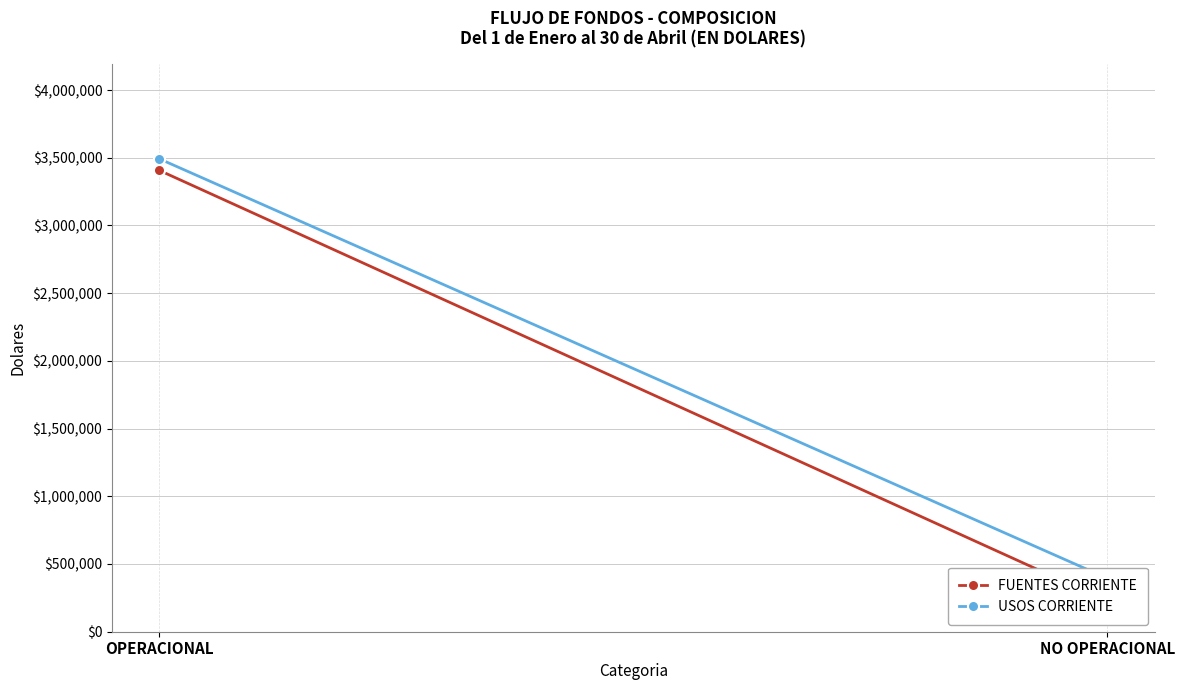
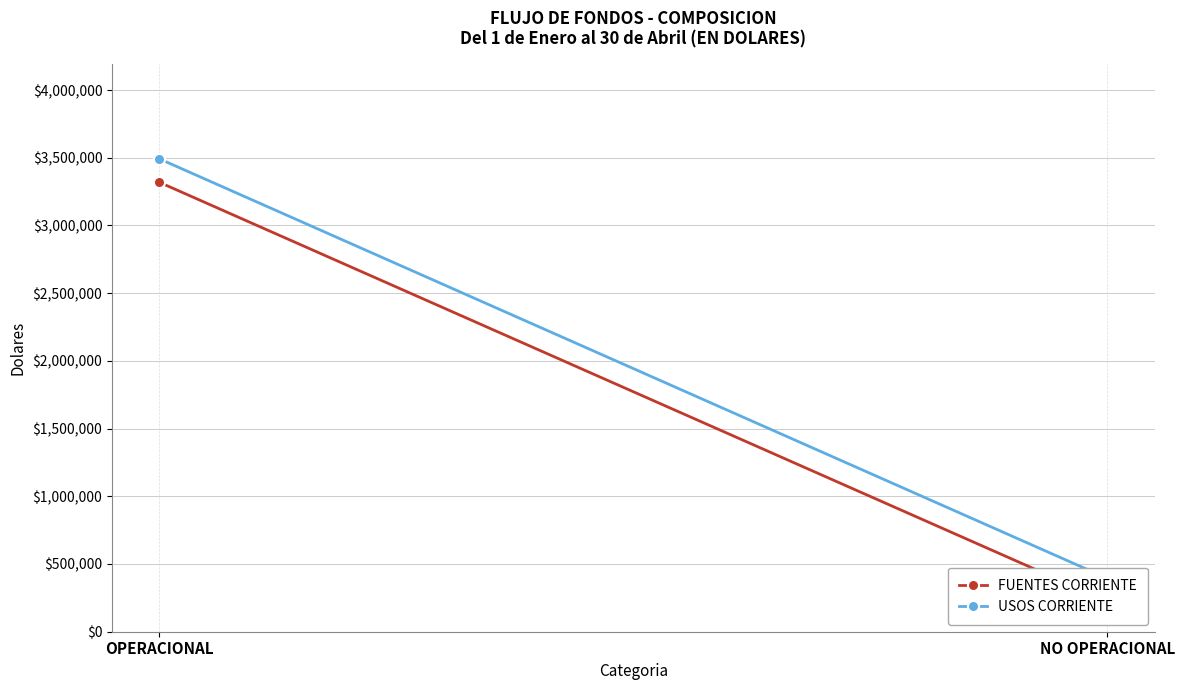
  {
    "FUENTES CORRIENTE": {
-     "OPERACIONAL": "$3,410,000"
+     "OPERACIONAL": "$3,320,000"
    },
    "USOS CORRIENTE": {
      "OPERACIONAL": "$3,490,000"
    }
  }
